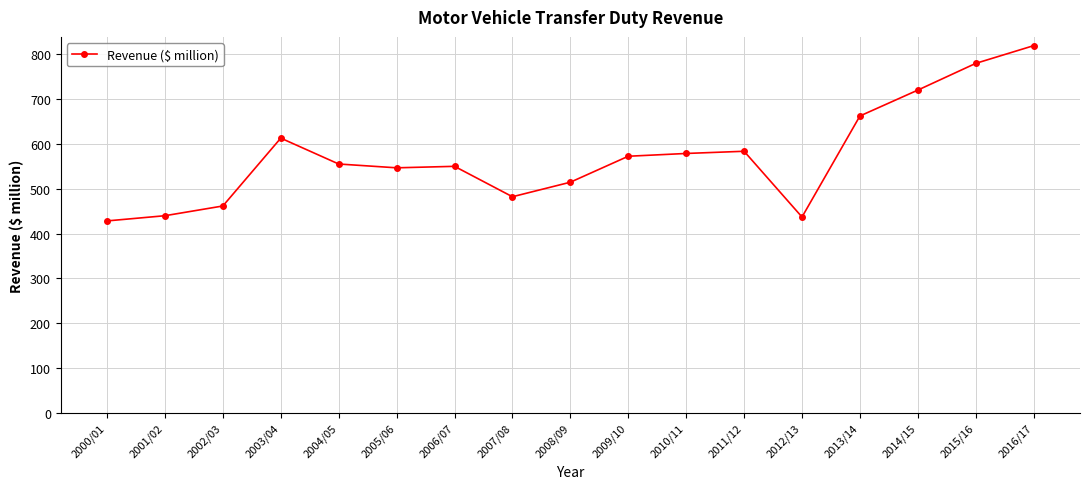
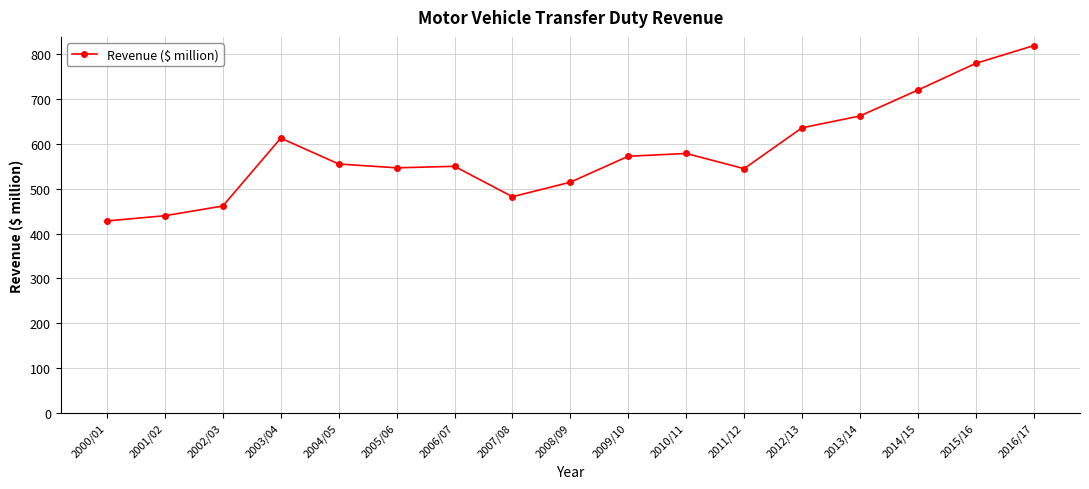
  {
    "2000/01": 430,
    "2001/02": 440,
    "2002/03": 460,
    "2003/04": 610,
    "2004/05": 560,
    "2005/06": 550,
    "2006/07": 550,
    "2007/08": 480,
    "2008/09": 510,
    "2009/10": 570,
    "2010/11": 580,
-   "2011/12": 580,
-   "2012/13": 440,
+   "2011/12": 540,
+   "2012/13": 640,
    "2013/14": 660,
    "2014/15": 720,
    "2015/16": 780,
    "2016/17": 820
  }
